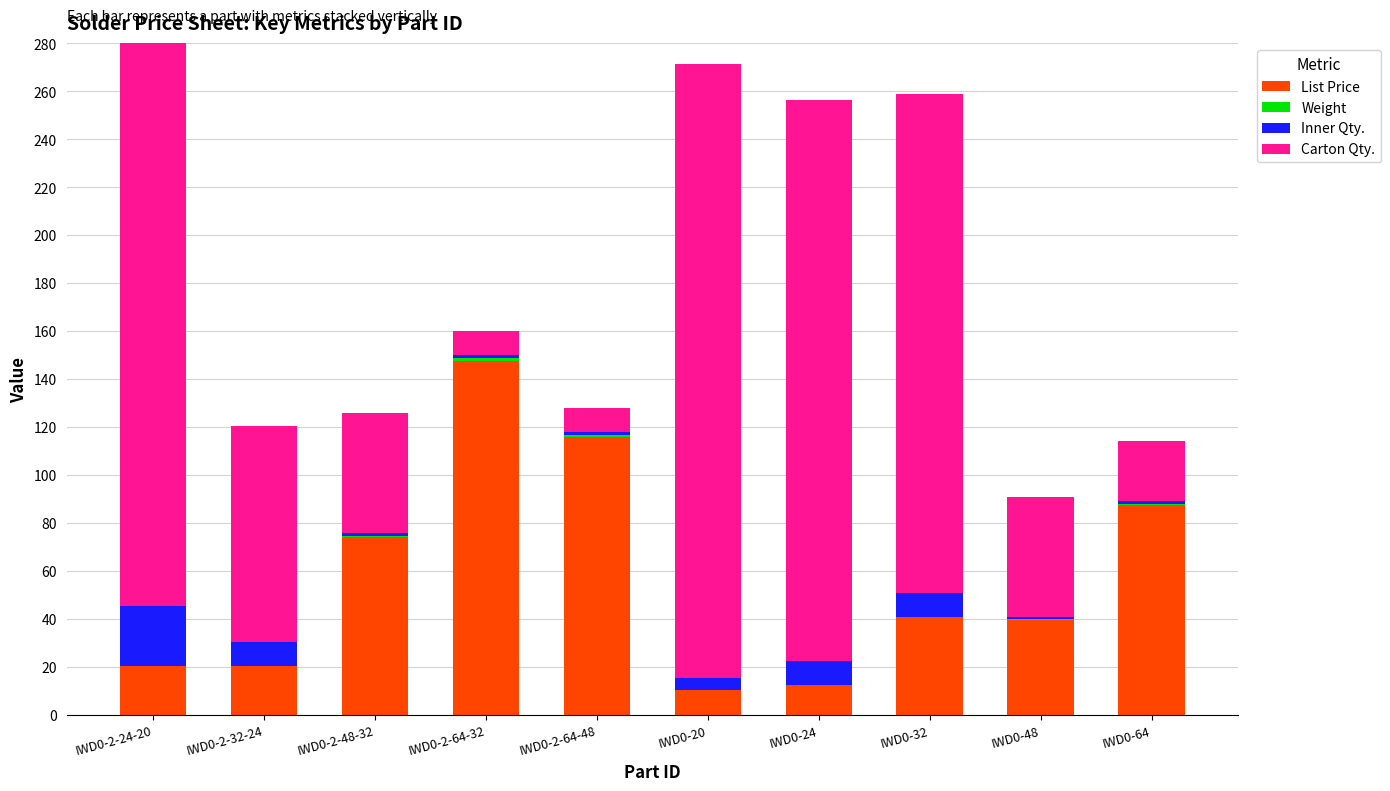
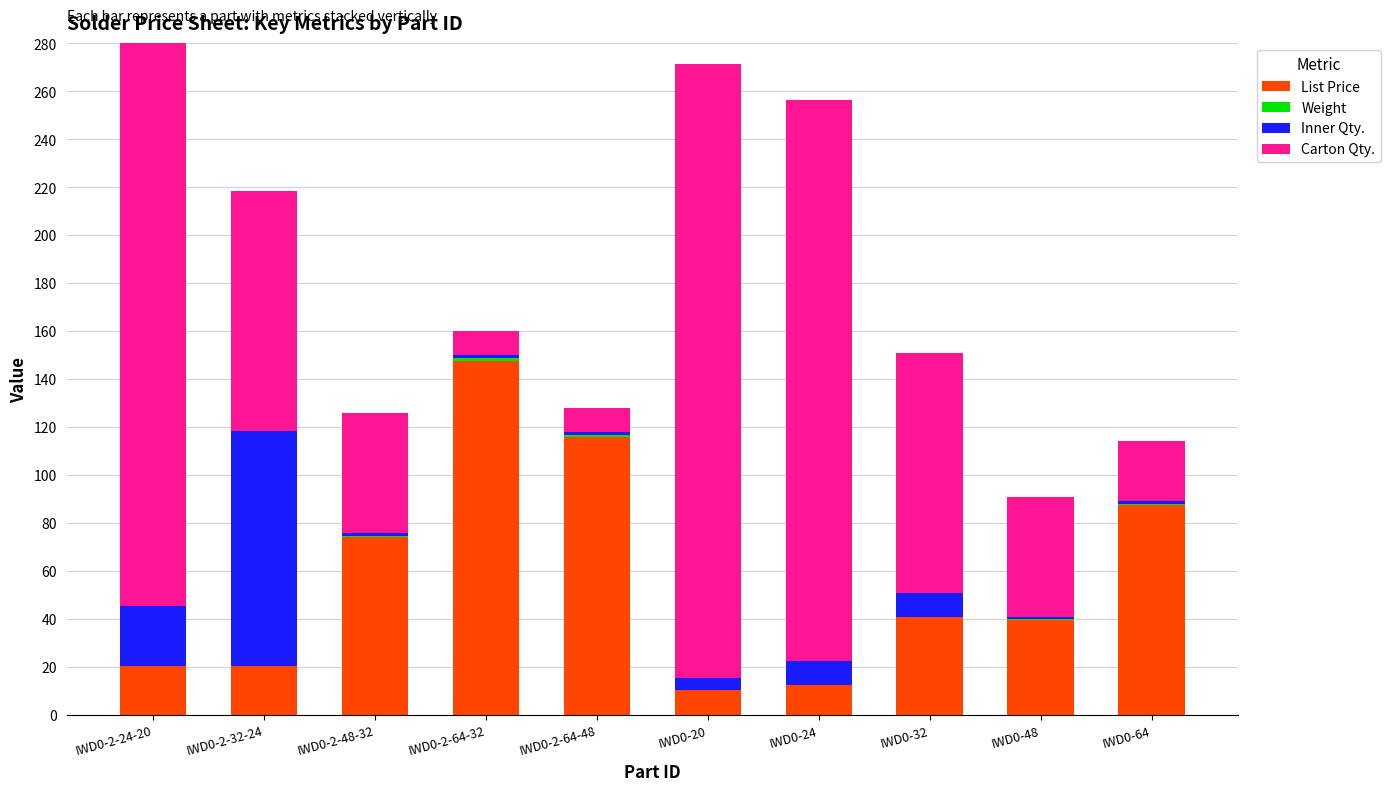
  {
    "List Price": {
      "IWD0-2-24-20": 20,
      "IWD0-2-32-24": 20,
      "IWD0-2-48-32": 74,
      "IWD0-2-64-32": 148,
      "IWD0-2-64-48": 116,
      "IWD0-20": 10,
      "IWD0-24": 12,
      "IWD0-32": 41,
      "IWD0-48": 40,
      "IWD0-64": 88
    },
    "Weight": {
      "IWD0-2-64-32": 1,
      "IWD0-2-64-48": 1
    },
    "Inner Qty.": {
      "IWD0-2-24-20": 25,
-     "IWD0-2-32-24": 10,
+     "IWD0-2-32-24": 98,
      "IWD0-20": 5,
      "IWD0-24": 10,
      "IWD0-32": 10
    },
    "Carton Qty.": {
-     "IWD0-2-32-24": 90,
+     "IWD0-2-32-24": 100,
      "IWD0-2-48-32": 50,
      "IWD0-2-64-32": 10,
      "IWD0-2-64-48": 10,
      "IWD0-20": 256,
      "IWD0-24": 234,
-     "IWD0-32": 208,
+     "IWD0-32": 100,
      "IWD0-48": 50,
      "IWD0-64": 25
    }
  }
